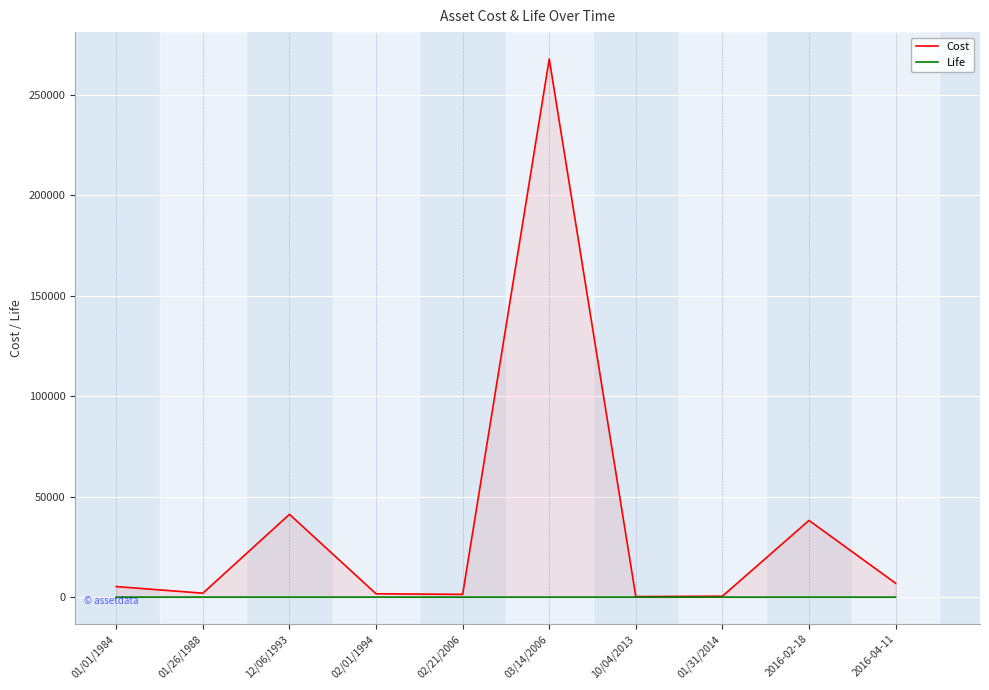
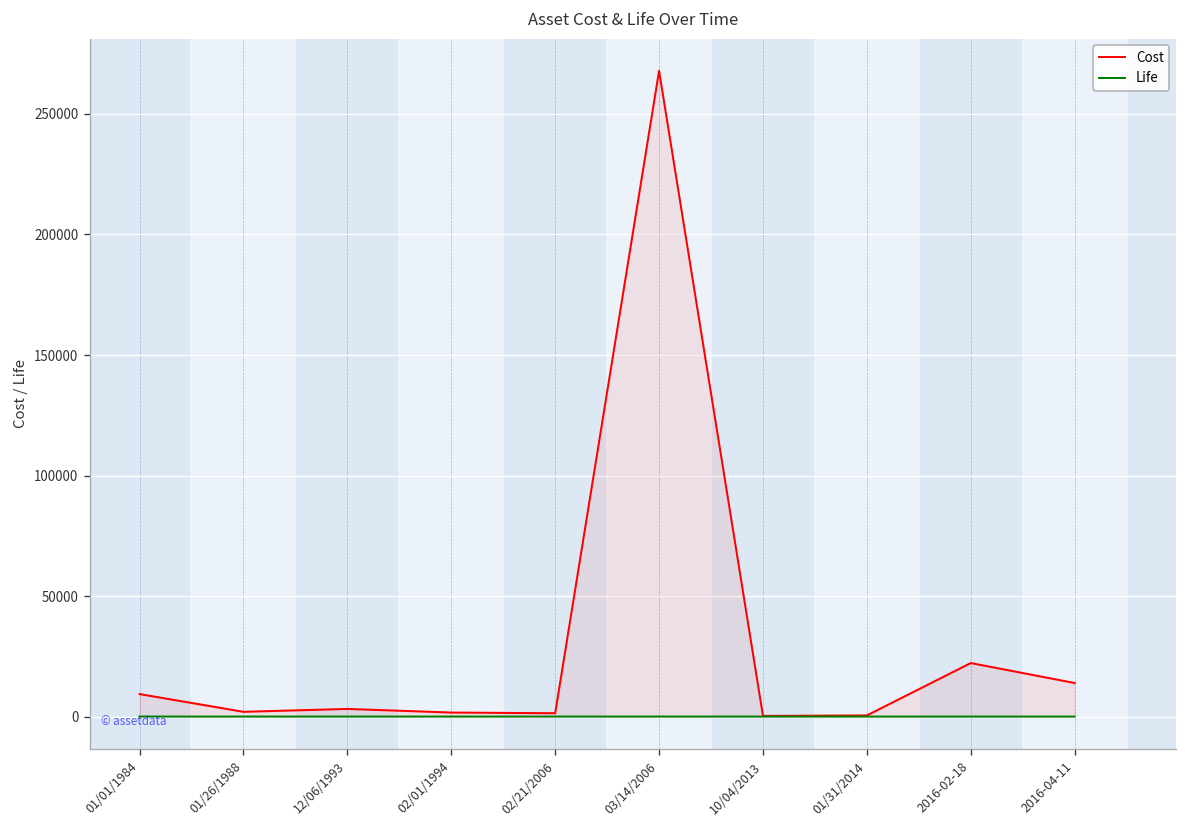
  {
    "Cost": {
-     "01/01/1984": 5000,
+     "01/01/1984": 9000,
      "01/26/1988": 2000,
-     "12/06/1993": 41000,
+     "12/06/1993": 3000,
      "02/01/1994": 2000,
      "02/21/2006": 1000,
      "03/14/2006": 268000,
-     "2016-02-18": 38000,
-     "2016-04-11": 7000
+     "2016-02-18": 22000,
+     "2016-04-11": 14000
    },
    "Life": {
      "01/01/1984": 0,
      "01/26/1988": 0,
      "12/06/1993": 0,
      "02/01/1994": 0,
      "02/21/2006": 0,
      "03/14/2006": 0,
      "2016-02-18": 0,
      "2016-04-11": 0
    }
  }
